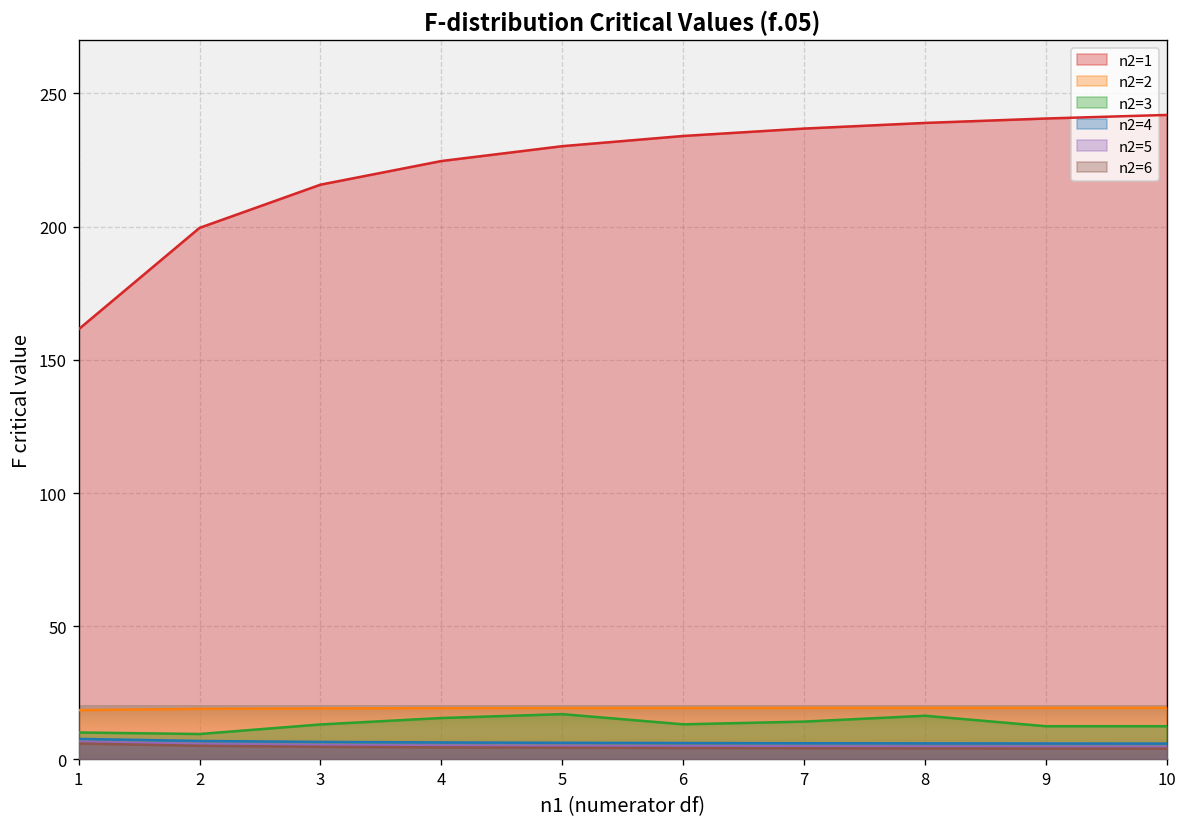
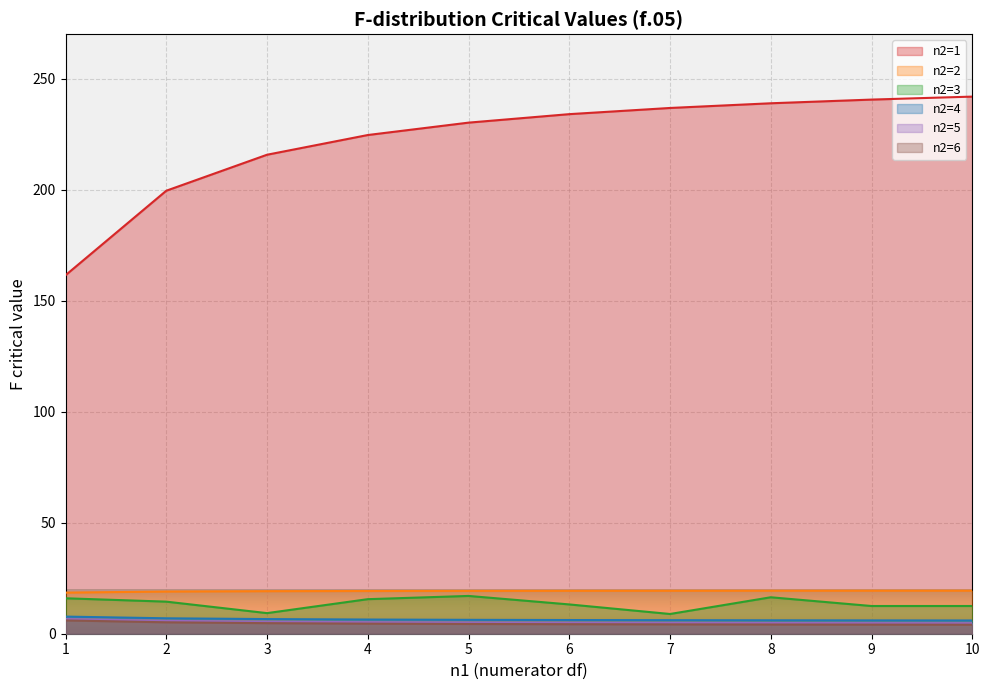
  {
    "n2=3": {
-     "1": 10,
-     "2": 10,
-     "3": 13,
+     "1": 16,
+     "2": 14,
+     "3": 9,
      "4": 16,
      "5": 17,
      "6": 13,
-     "7": 14,
+     "7": 9,
      "8": 16,
      "9": 12,
      "10": 12
    },
    "n2=4": {
      "2": 7,
      "3": 7,
      "4": 6,
      "5": 6,
      "6": 6,
      "7": 6,
      "8": 6,
      "9": 6,
      "10": 6
    }
  }
